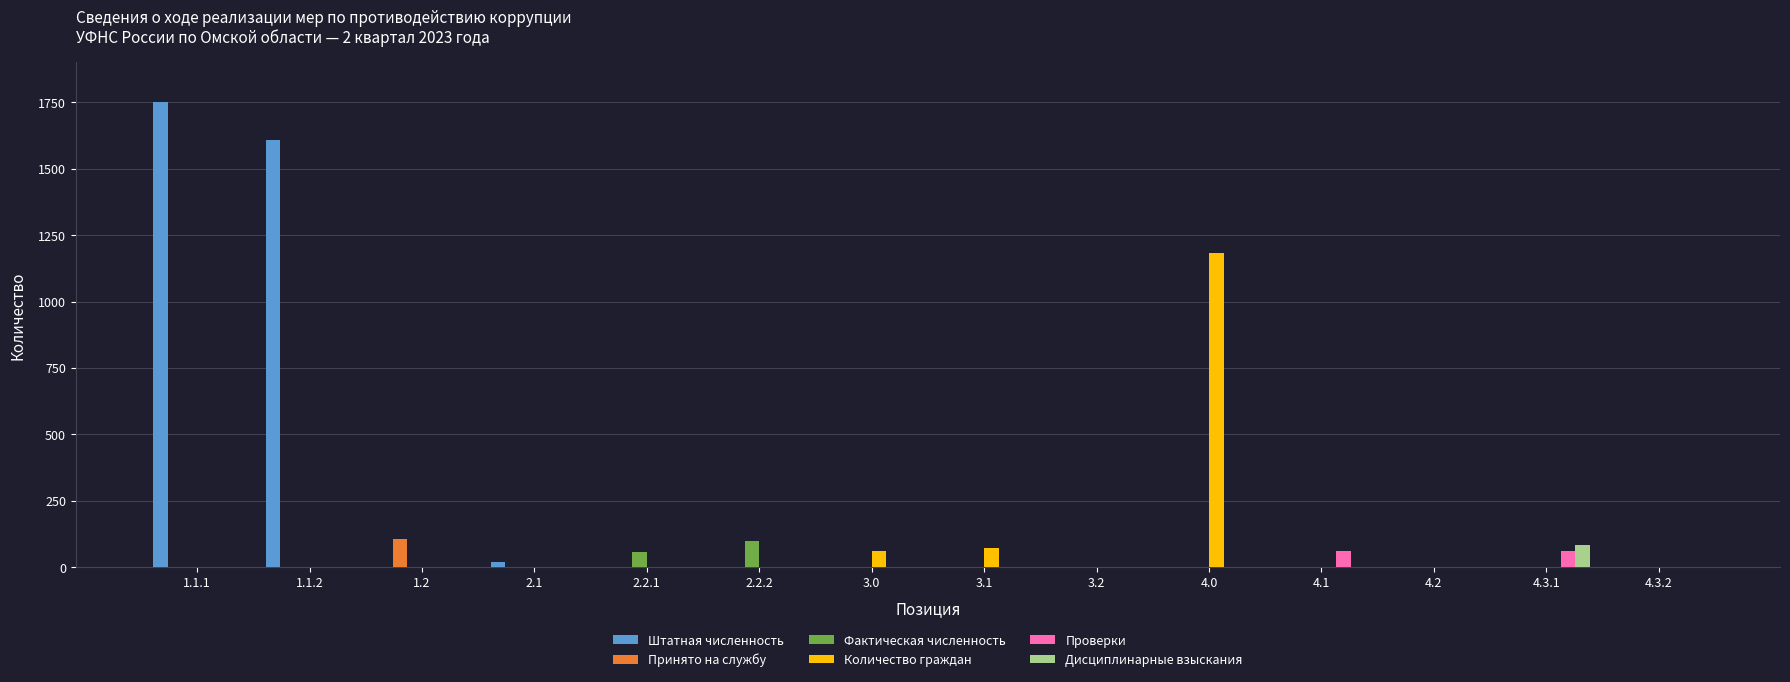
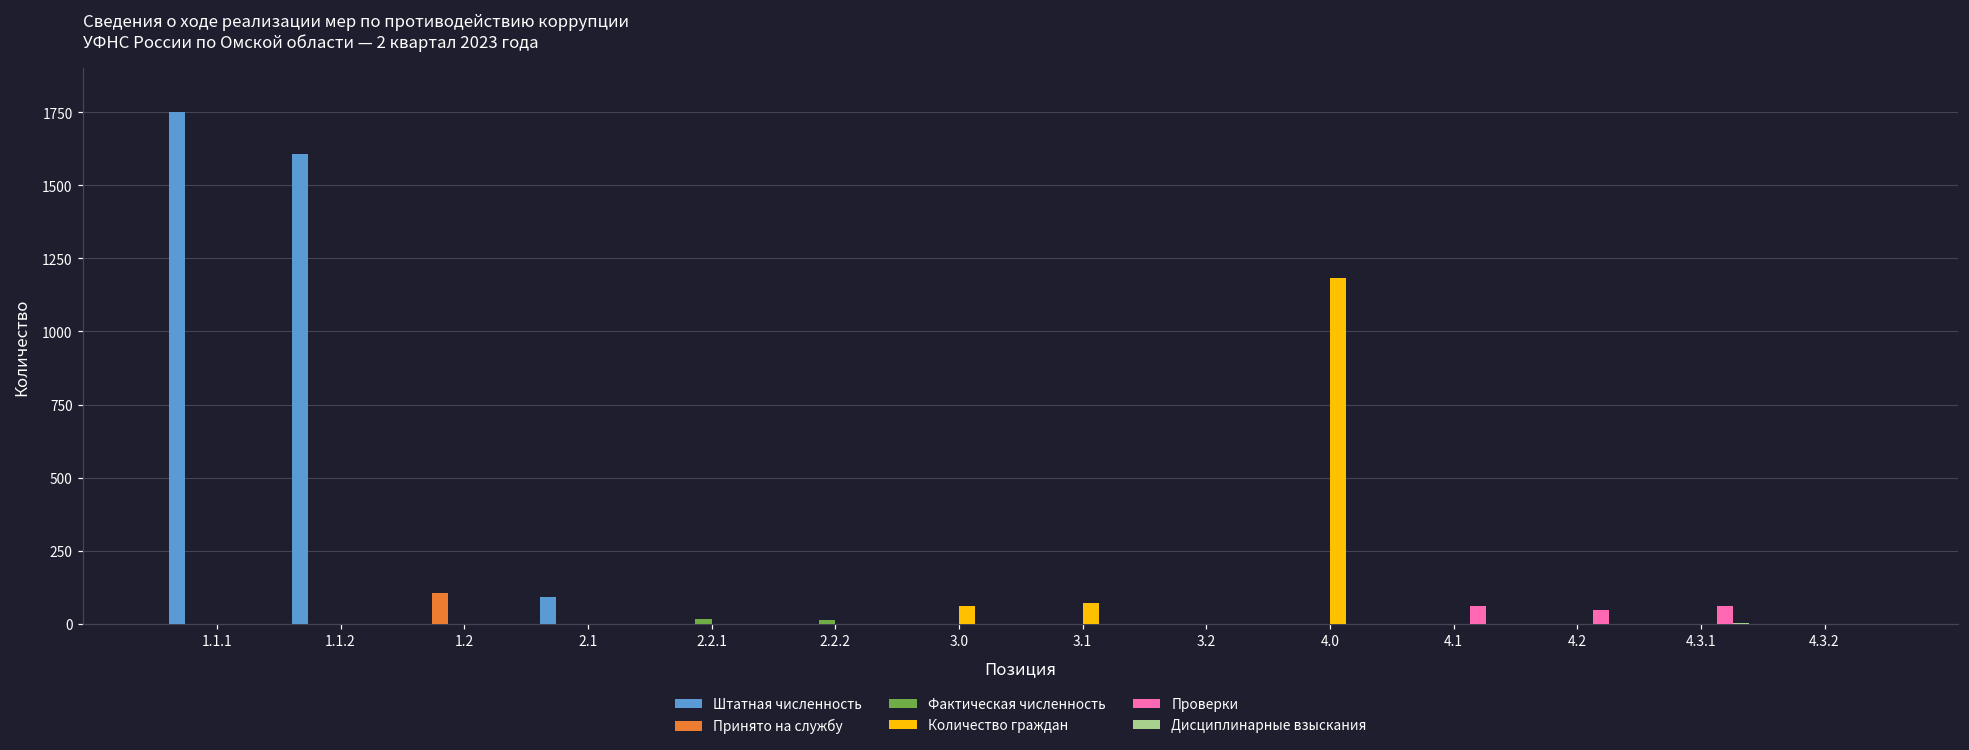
  {
    "Штатная численность": {
      "1.1.1": 1750,
      "1.1.2": 1610,
      "1.2": 0,
-     "2.1": 20,
+     "2.1": 90,
      "2.2.1": 0,
      "2.2.2": 0,
      "3.0": 0,
      "3.1": 0,
      "3.2": 0,
      "4.0": 0,
      "4.1": 0,
      "4.2": 0,
      "4.3.1": 0,
      "4.3.2": 0
    },
    "Принято на службу": {
      "1.1.1": 0,
      "1.1.2": 0,
      "1.2": 110,
      "2.1": 0,
      "2.2.1": 0,
      "2.2.2": 0,
      "3.0": 0,
      "3.1": 0,
      "3.2": 0,
      "4.0": 0,
      "4.1": 0,
      "4.2": 0,
      "4.3.1": 0,
      "4.3.2": 0
    },
    "Фактическая численность": {
      "1.1.1": 0,
      "1.1.2": 0,
      "1.2": 0,
      "2.1": 0,
-     "2.2.1": 60,
-     "2.2.2": 100,
+     "2.2.1": 20,
+     "2.2.2": 10,
      "3.0": 0,
      "3.1": 0,
      "3.2": 0,
      "4.0": 0,
      "4.1": 0,
      "4.2": 0,
      "4.3.1": 0,
      "4.3.2": 0
    },
    "Количество граждан": {
      "1.1.1": 0,
      "1.1.2": 0,
      "1.2": 0,
      "2.1": 0,
      "2.2.1": 0,
      "2.2.2": 0,
      "3.0": 60,
      "3.1": 70,
      "3.2": 0,
      "4.0": 1180,
      "4.1": 0,
      "4.2": 0,
      "4.3.1": 0,
      "4.3.2": 0
    },
    "Проверки": {
      "1.1.1": 0,
      "1.1.2": 0,
      "1.2": 0,
      "2.1": 0,
      "2.2.1": 0,
      "2.2.2": 0,
      "3.0": 0,
      "3.1": 0,
      "3.2": 0,
      "4.0": 0,
      "4.1": 60,
-     "4.2": 0,
+     "4.2": 50,
      "4.3.1": 60,
      "4.3.2": 0
    },
    "Дисциплинарные взыскания": {
      "1.1.1": 0,
      "1.1.2": 0,
      "1.2": 0,
      "2.1": 0,
      "2.2.1": 0,
      "2.2.2": 0,
      "3.0": 0,
      "3.1": 0,
      "3.2": 0,
      "4.0": 0,
      "4.1": 0,
      "4.2": 0,
-     "4.3.1": 80,
+     "4.3.1": 0,
      "4.3.2": 0
    }
  }
